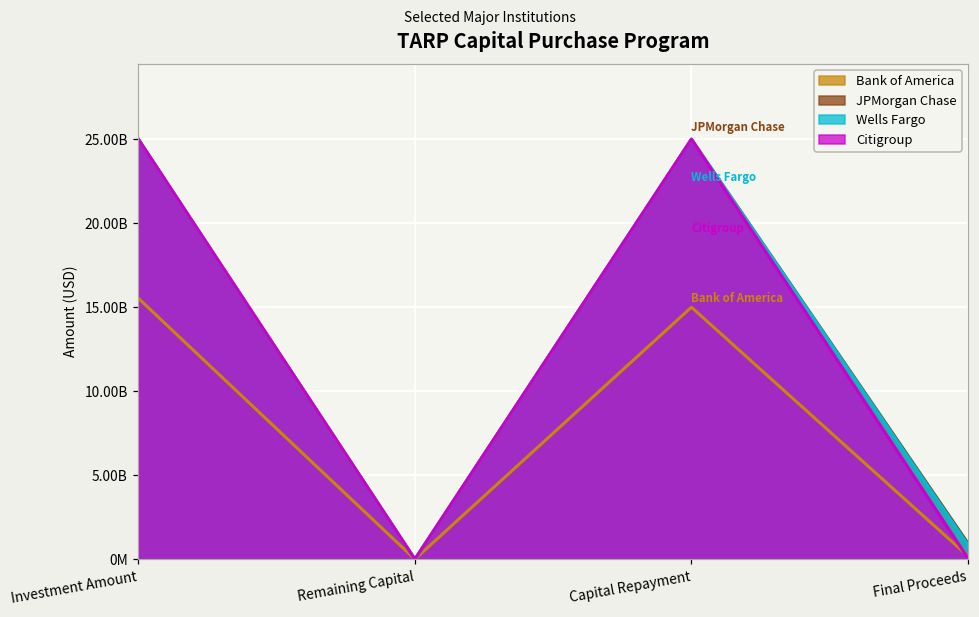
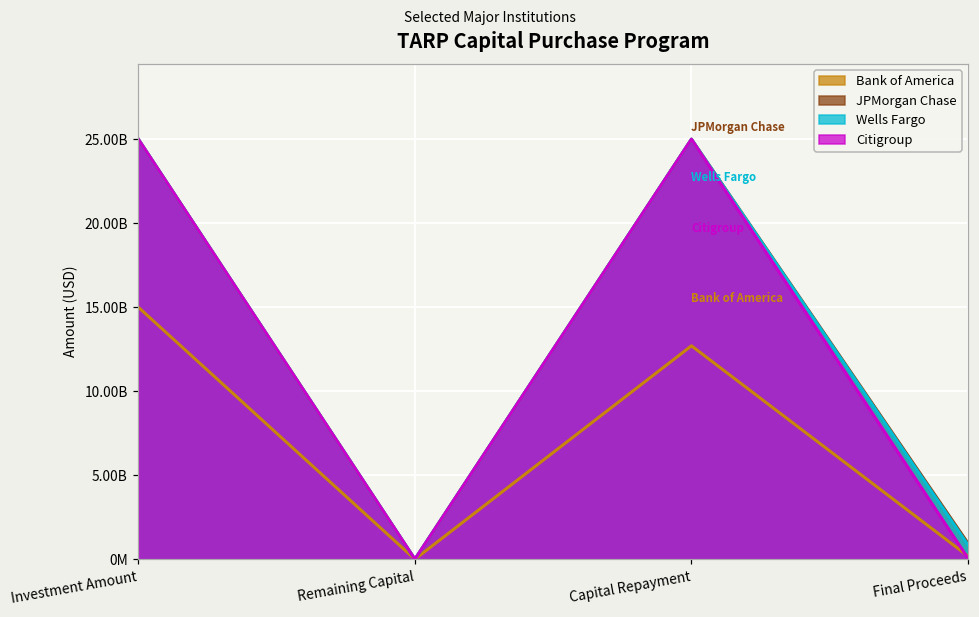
  {
    "Bank of America": {
-     "Investment Amount": 15500000000,
-     "Capital Repayment": 15000000000
+     "Investment Amount": 15000000000,
+     "Capital Repayment": 12700000000
    }
  }
